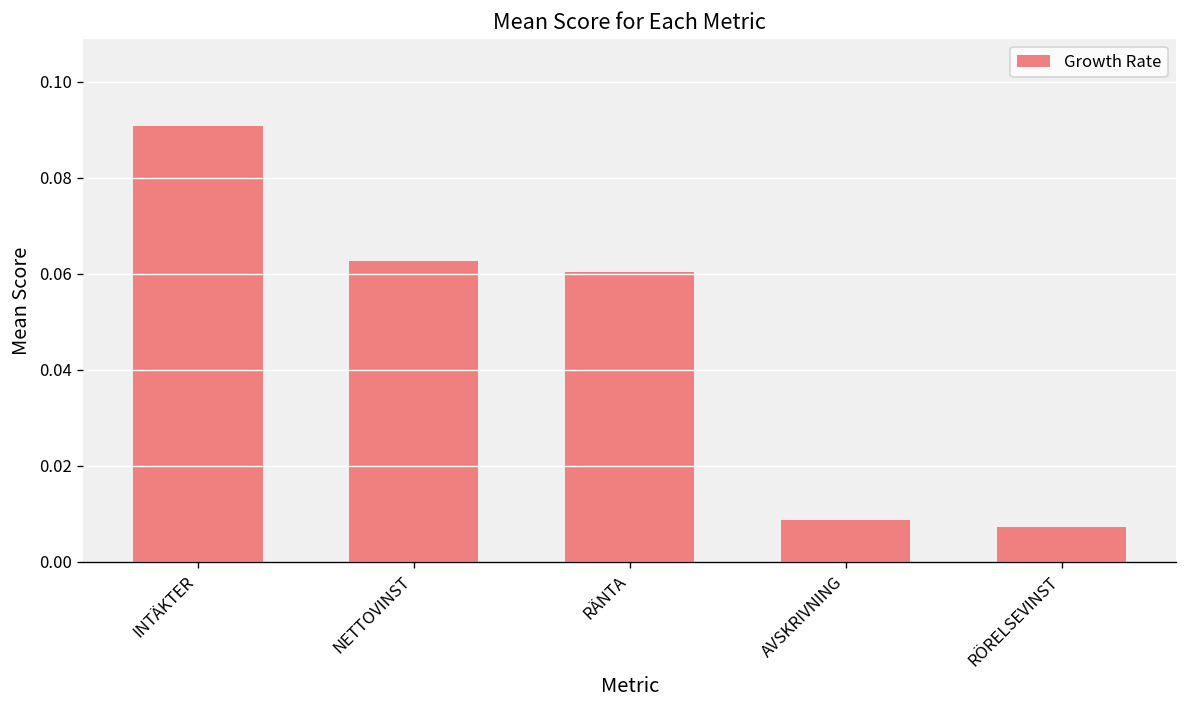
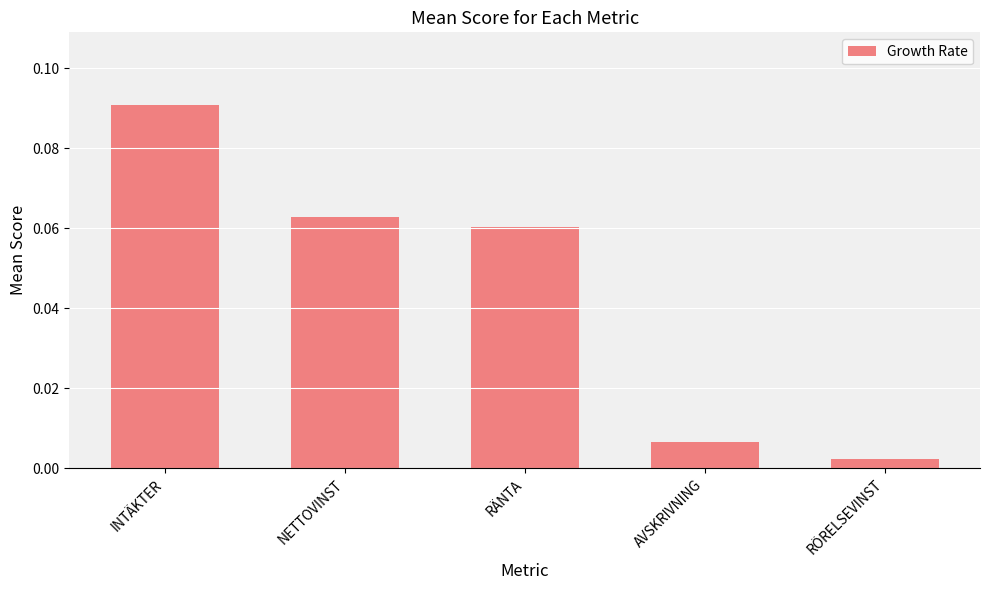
  {
    "INTÄKTER": 0.091,
    "NETTOVINST": 0.063,
    "RÄNTA": 0.060,
-   "AVSKRIVNING": 0.009,
-   "RÖRELSEVINST": 0.007
+   "AVSKRIVNING": 0.007,
+   "RÖRELSEVINST": 0.002
  }
